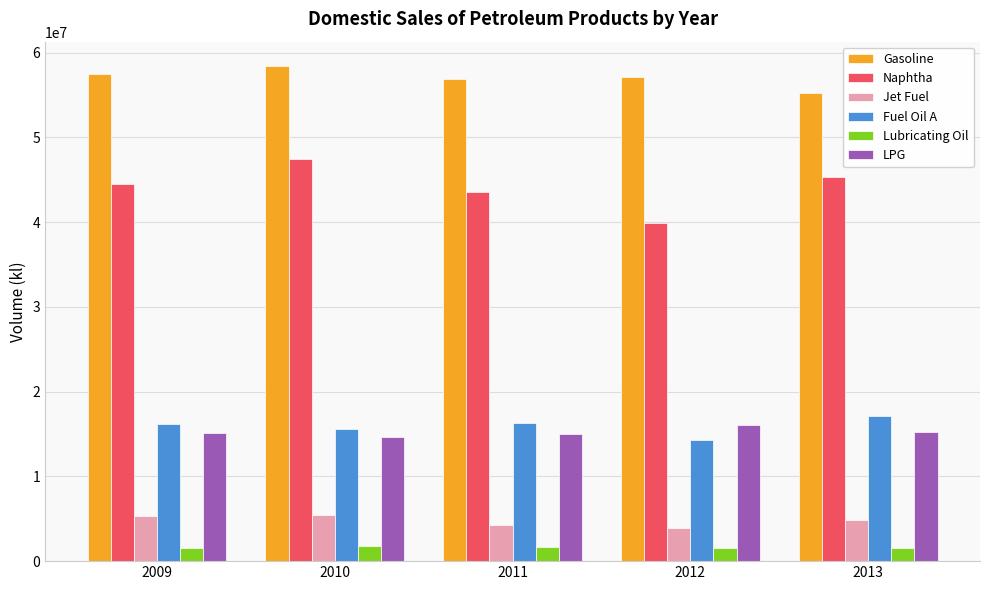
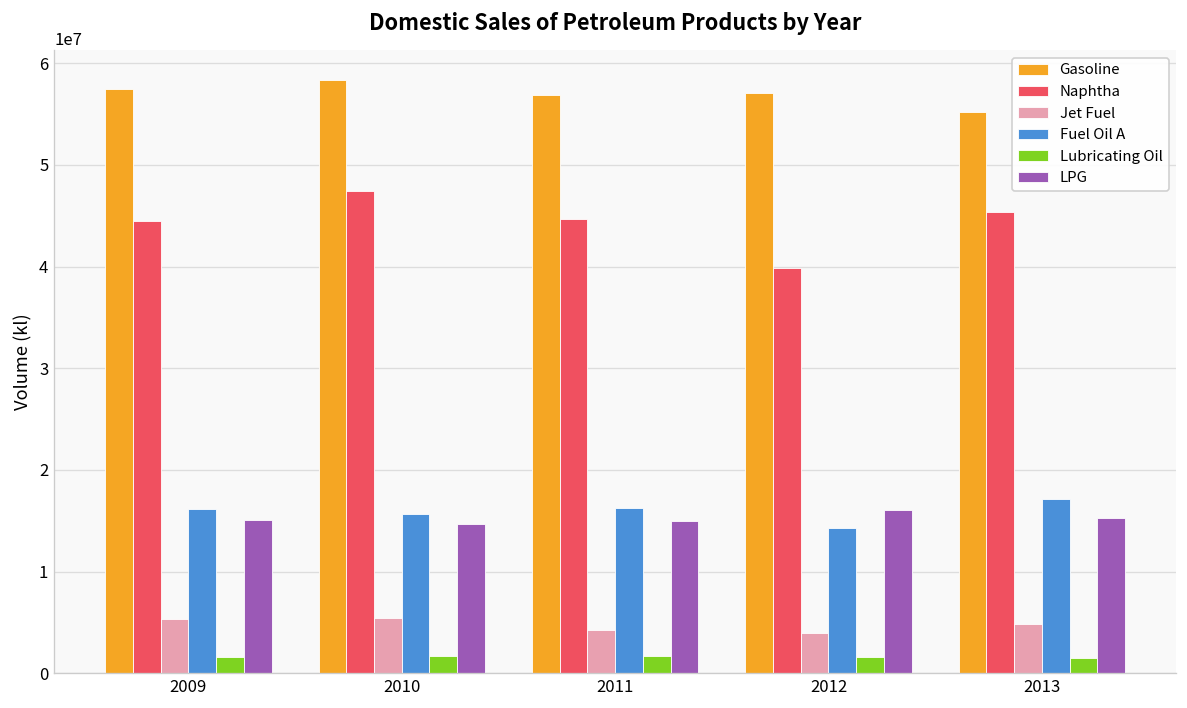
  {
    "Gasoline": {
      "2009": 57000000,
      "2010": 58000000,
      "2011": 57000000,
      "2012": 57000000,
      "2013": 55000000
    },
    "Naphtha": {
      "2009": 44000000,
      "2010": 47000000,
-     "2011": 44000000,
+     "2011": 45000000,
      "2012": 40000000,
      "2013": 45000000
    },
    "Jet Fuel": {
      "2009": 5000000,
      "2010": 5000000,
      "2011": 4000000,
      "2012": 4000000,
      "2013": 5000000
    },
    "Fuel Oil A": {
      "2009": 16000000,
      "2010": 16000000,
      "2011": 16000000,
      "2012": 14000000,
      "2013": 17000000
    },
    "Lubricating Oil": {
      "2009": 2000000,
      "2010": 2000000,
      "2011": 2000000,
      "2012": 2000000,
      "2013": 2000000
    },
    "LPG": {
      "2009": 15000000,
      "2010": 15000000,
      "2011": 15000000,
      "2012": 16000000,
      "2013": 15000000
    }
  }
